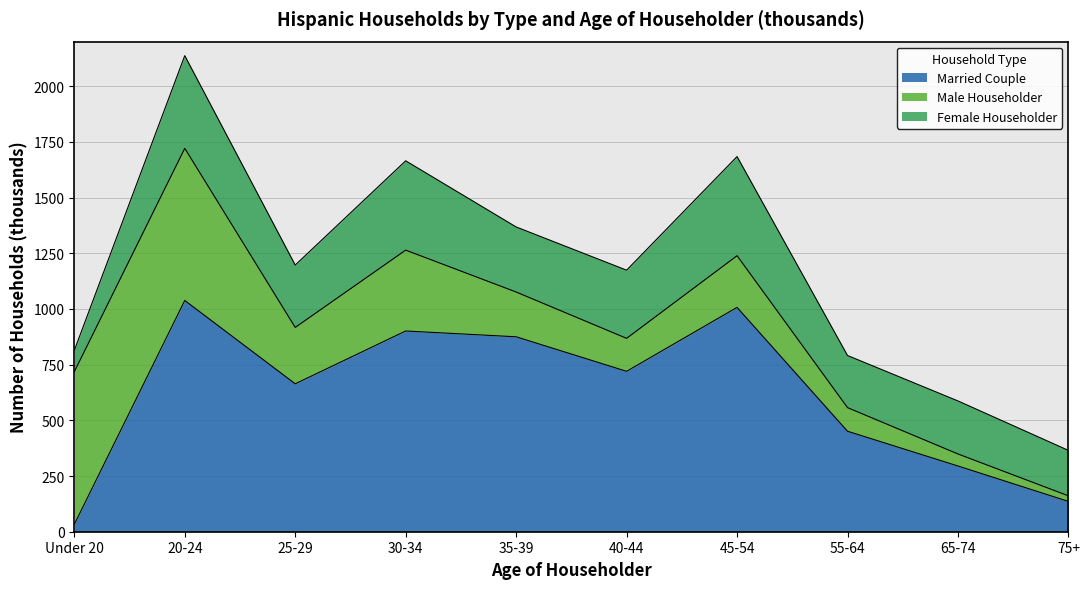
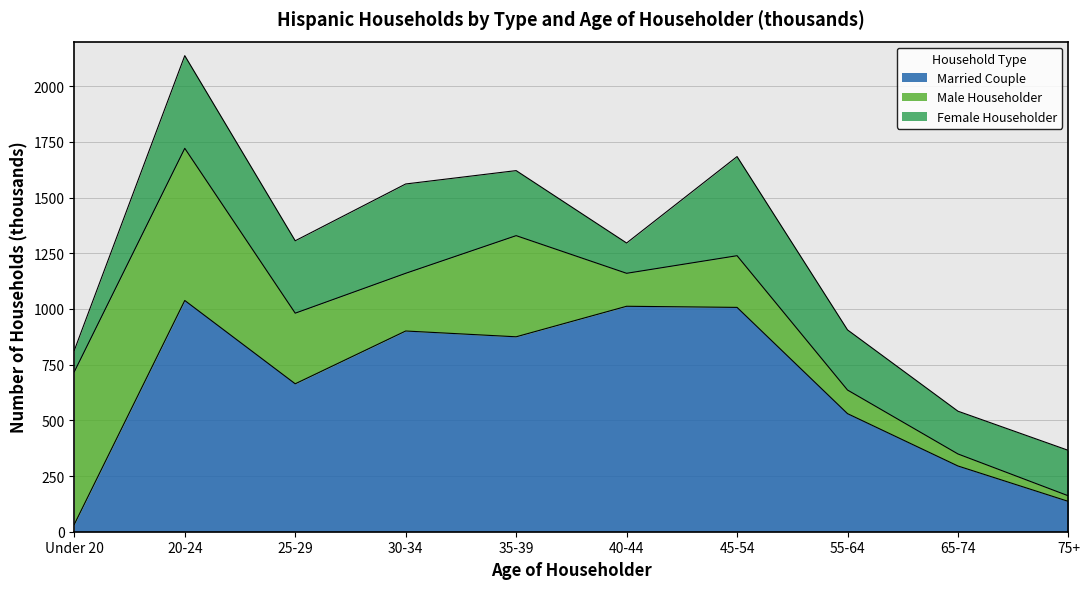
  {
    "Married Couple": {
      "Under 20": 30,
      "20-24": 1040,
      "25-29": 660,
      "30-34": 900,
      "35-39": 880,
-     "40-44": 720,
+     "40-44": 1010,
      "45-54": 1010,
-     "55-64": 450,
+     "55-64": 530,
      "65-74": 300,
      "75+": 140
    },
    "Male Householder": {
      "Under 20": 690,
      "20-24": 680,
-     "25-29": 250,
-     "30-34": 360,
-     "35-39": 200,
+     "25-29": 320,
+     "30-34": 260,
+     "35-39": 450,
      "40-44": 150,
      "45-54": 230,
      "55-64": 110,
      "65-74": 50,
      "75+": 30
    },
    "Female Householder": {
      "Under 20": 100,
      "20-24": 420,
-     "25-29": 280,
+     "25-29": 330,
      "30-34": 400,
      "35-39": 290,
-     "40-44": 310,
+     "40-44": 140,
      "45-54": 450,
-     "55-64": 230,
-     "65-74": 240,
+     "55-64": 270,
+     "65-74": 190,
      "75+": 200
    }
  }
